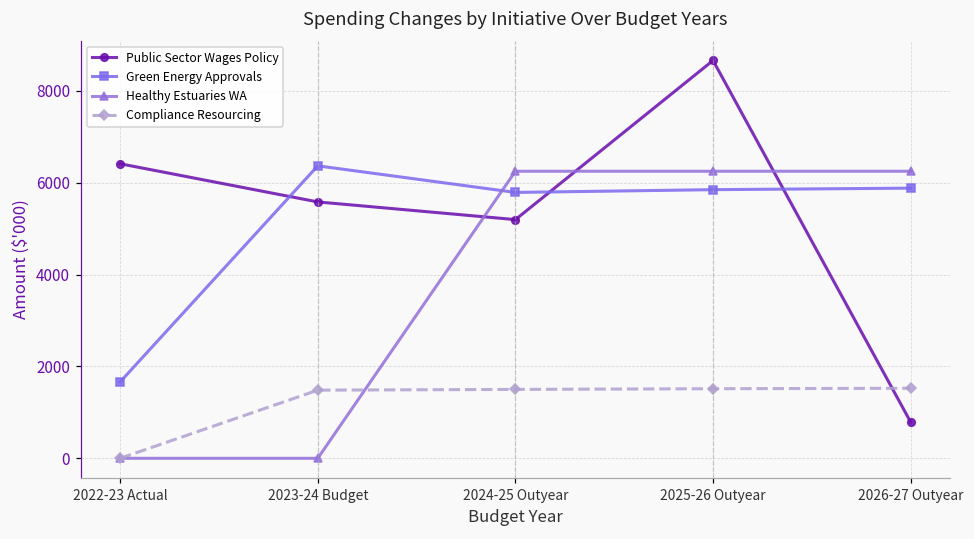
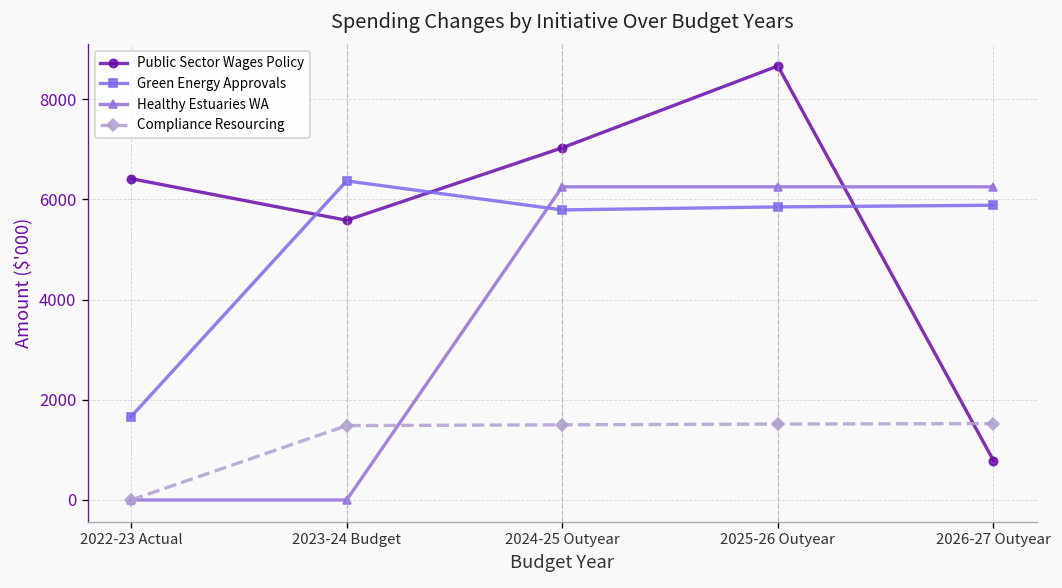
  {
    "Public Sector Wages Policy": {
      "2022-23 Actual": 6400,
      "2023-24 Budget": 5600,
-     "2024-25 Outyear": 5200,
+     "2024-25 Outyear": 7000,
      "2025-26 Outyear": 8700,
      "2026-27 Outyear": 800
    }
  }
